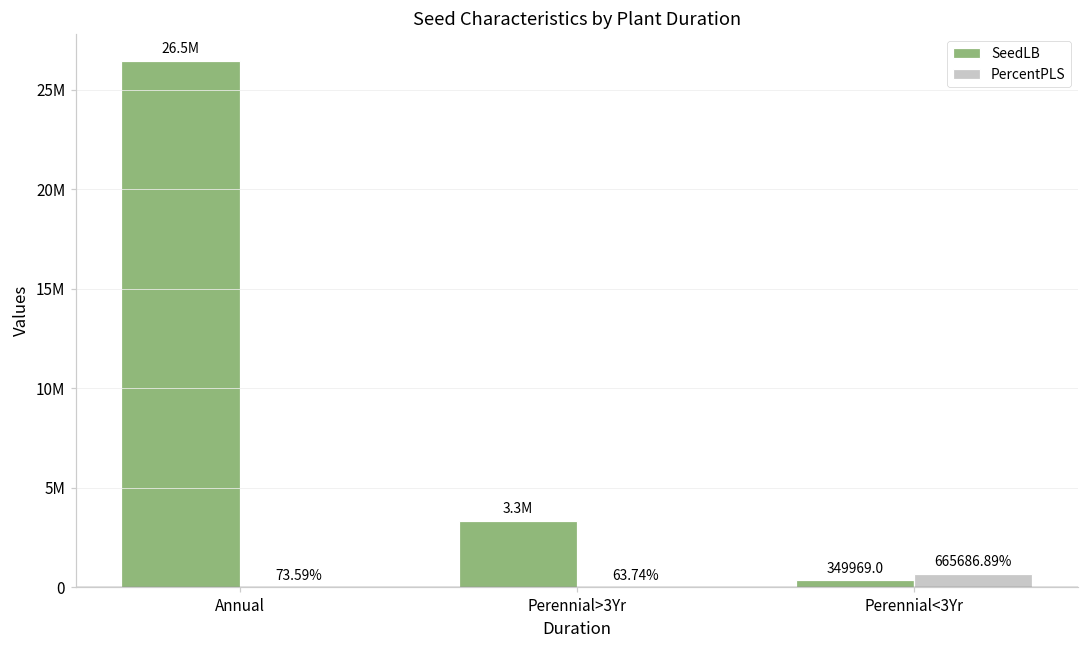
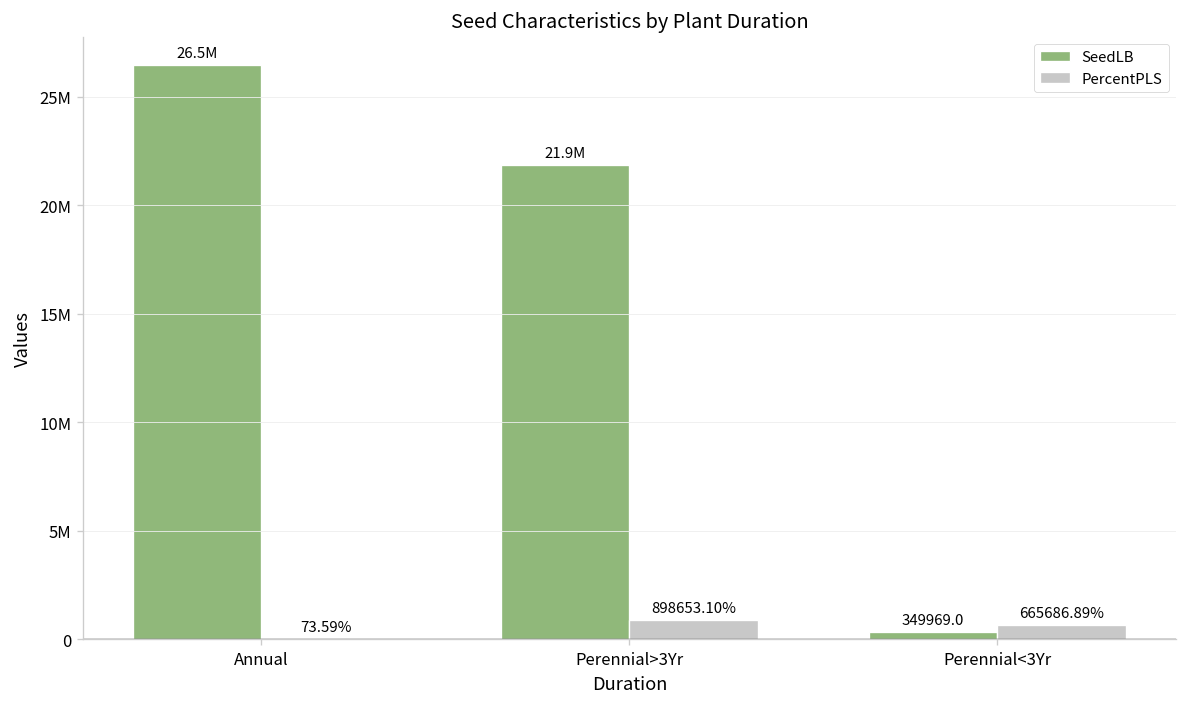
  {
    "SeedLB": {
      "Annual": "26.5M",
-     "Perennial>3Yr": "3.3M",
+     "Perennial>3Yr": "21.9M",
      "Perennial<3Yr": "349969.0"
    },
    "PercentPLS": {
      "Annual": "73.59%",
-     "Perennial>3Yr": "63.74%",
+     "Perennial>3Yr": "898653.10%",
      "Perennial<3Yr": "665686.89%"
    }
  }
